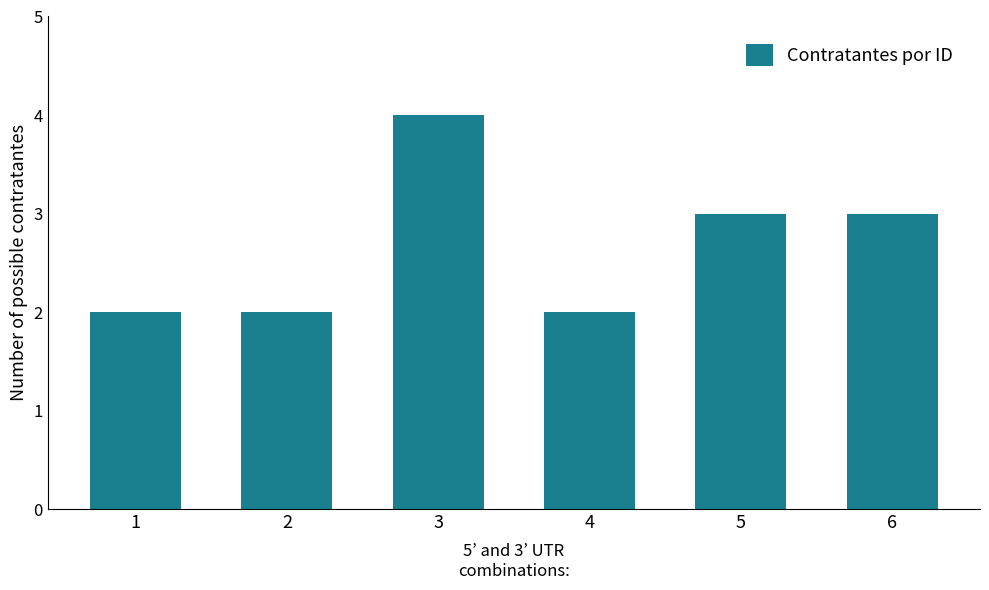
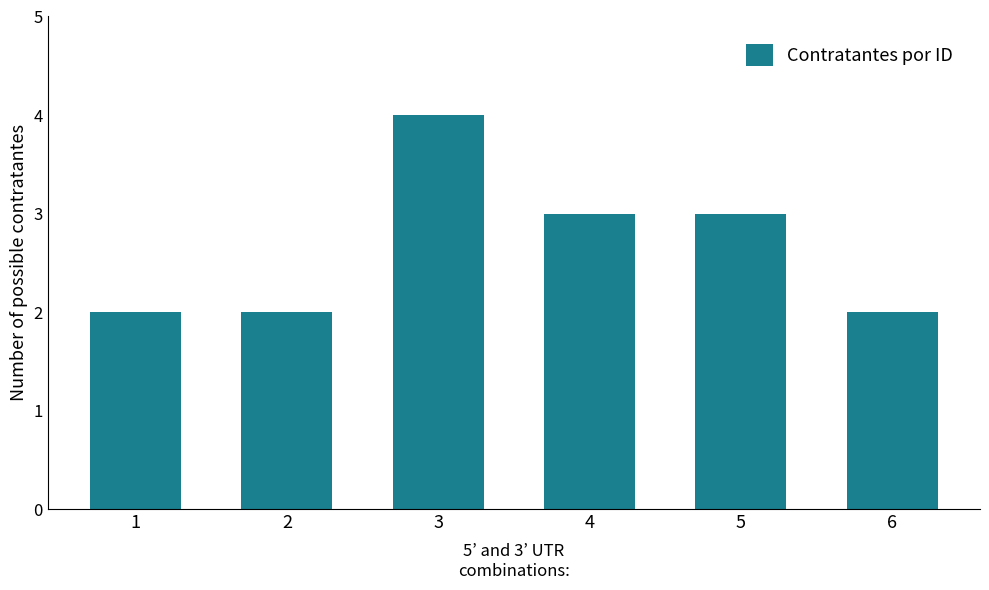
  {
    "1": 2,
    "2": 2,
    "3": 4,
-   "4": 2,
+   "4": 3,
    "5": 3,
-   "6": 3
+   "6": 2
  }
